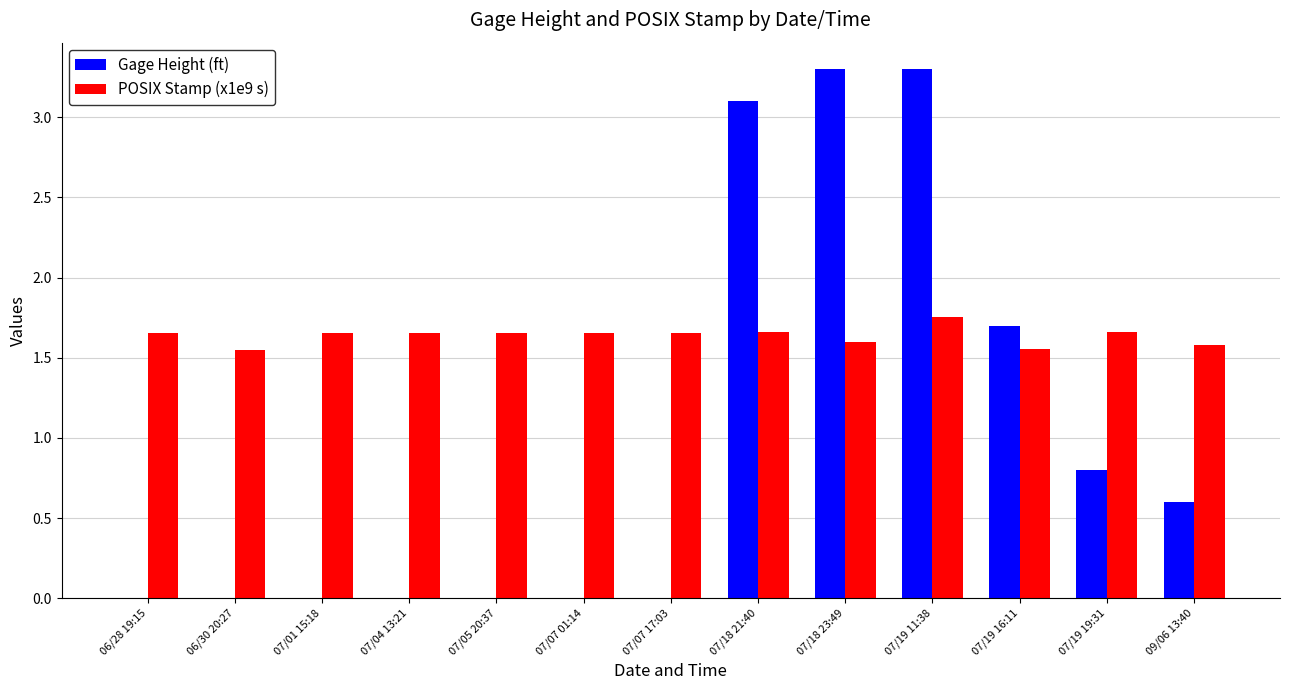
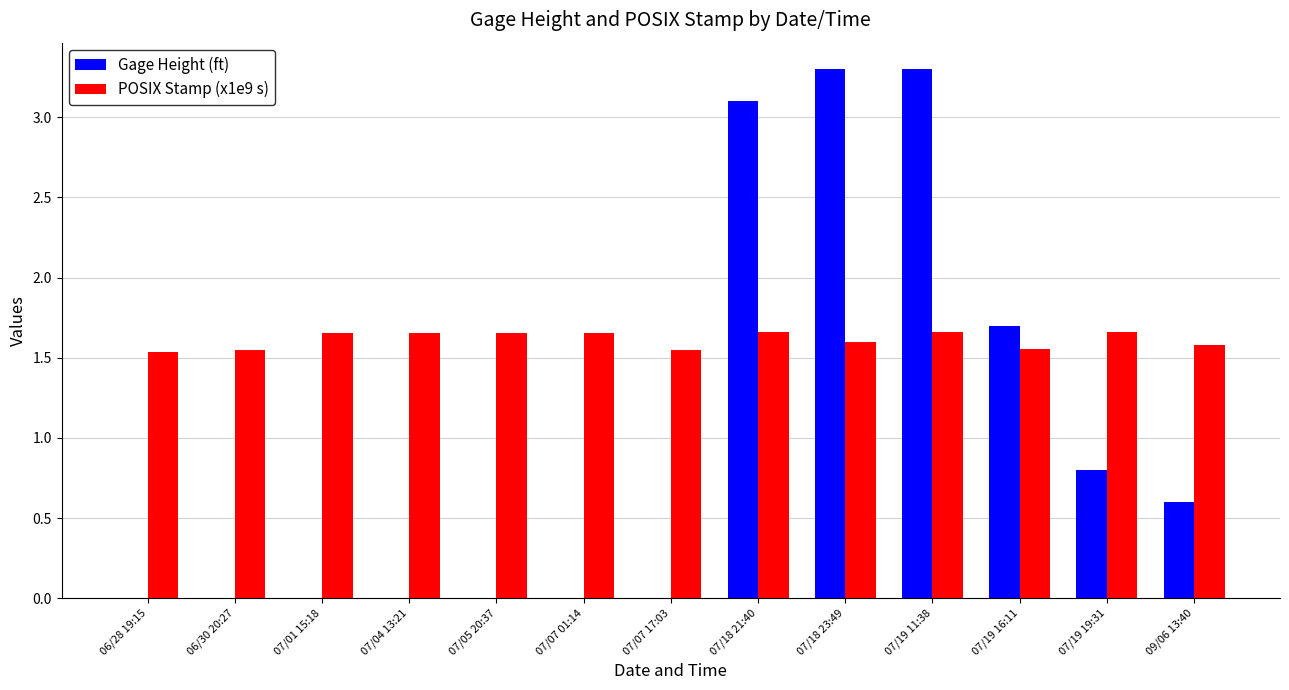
  {
    "Gage Height (ft)": {
      "06/28 19:15": 0.00,
      "06/30 20:27": 0.00,
      "07/01 15:18": 0.00,
      "07/04 13:21": 0.00,
      "07/05 20:37": 0.00,
      "07/07 01:14": 0.00,
      "07/07 17:03": 0.00,
      "07/18 21:40": 3.10,
      "07/18 23:49": 3.30,
      "07/19 11:38": 3.30,
      "07/19 16:11": 1.70,
      "07/19 19:31": 0.80,
      "09/06 13:40": 0.60
    },
    "POSIX Stamp (x1e9 s)": {
-     "06/28 19:15": 1.66,
+     "06/28 19:15": 1.54,
      "06/30 20:27": 1.55,
      "07/01 15:18": 1.66,
      "07/04 13:21": 1.66,
      "07/05 20:37": 1.66,
      "07/07 01:14": 1.66,
-     "07/07 17:03": 1.66,
+     "07/07 17:03": 1.55,
      "07/18 21:40": 1.66,
      "07/18 23:49": 1.60,
-     "07/19 11:38": 1.76,
+     "07/19 11:38": 1.66,
      "07/19 16:11": 1.55,
      "07/19 19:31": 1.66,
      "09/06 13:40": 1.58
    }
  }
